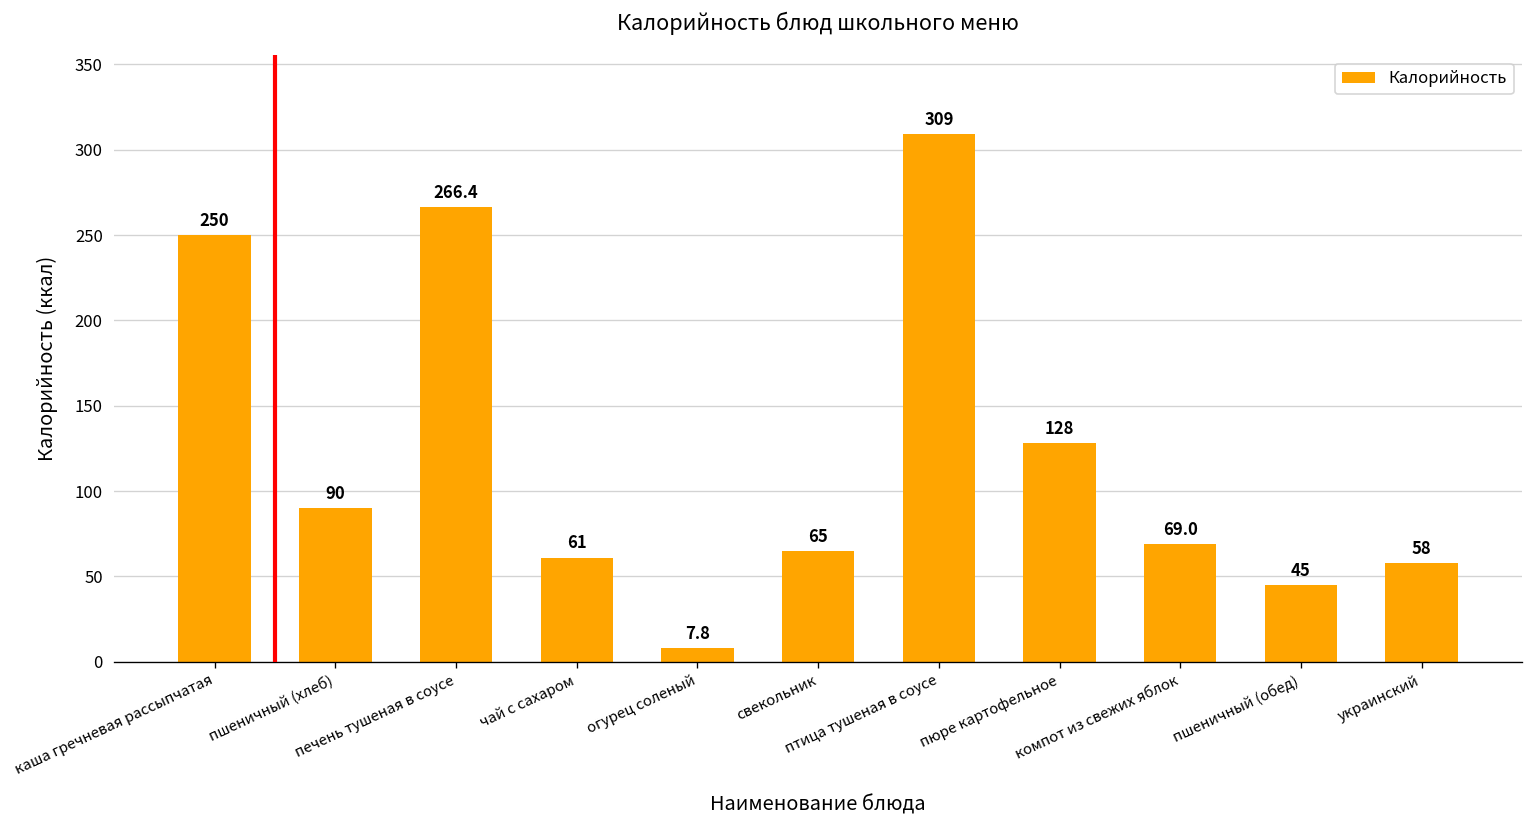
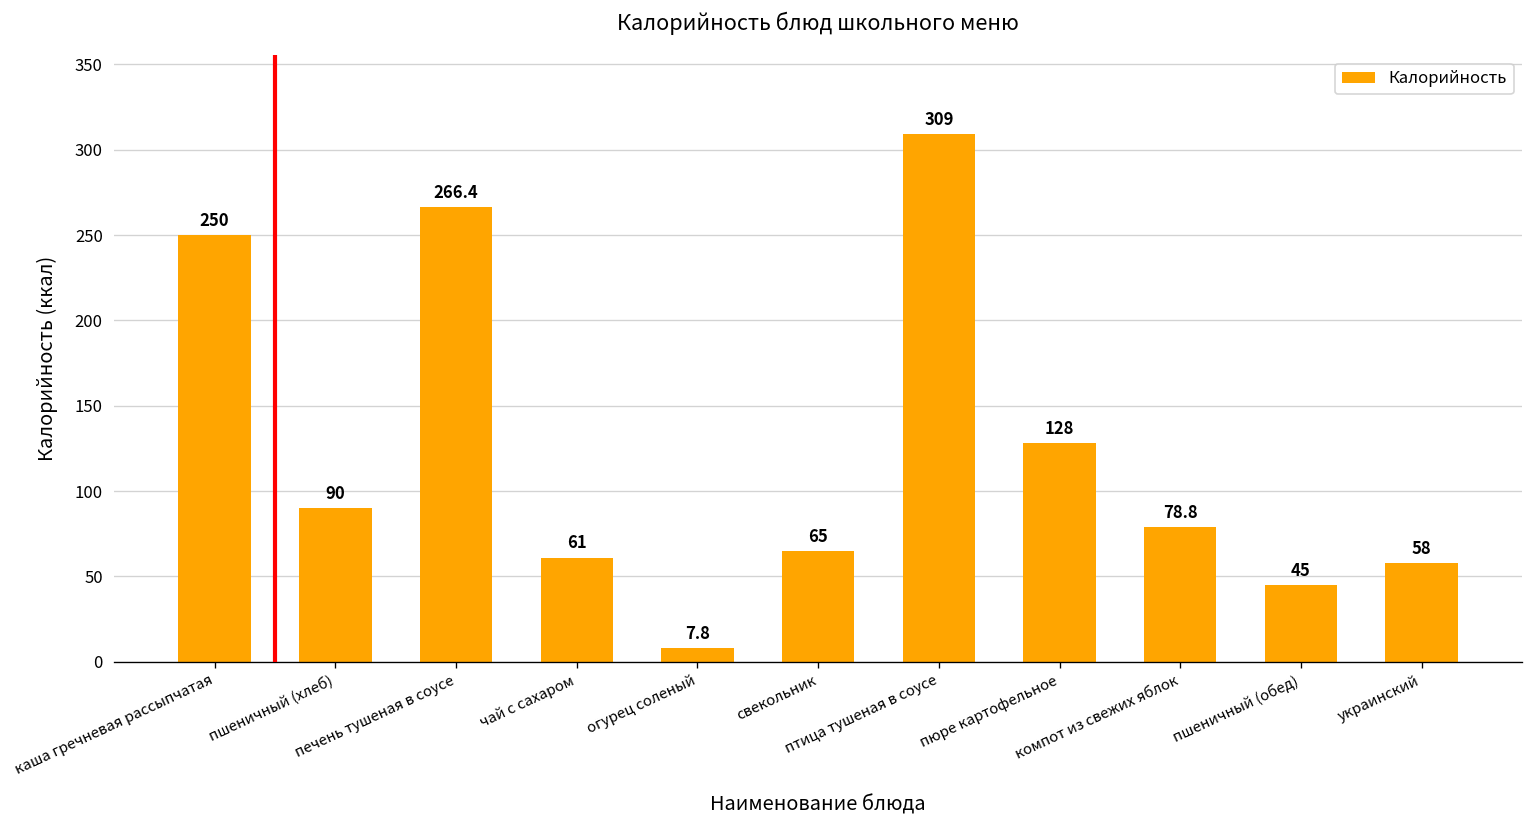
  {
    "каша гречневая рассыпчатая": 250,
    "пшеничный (хлеб)": 90,
    "печень тушеная в соусе": 266.4,
    "чай с сахаром": 61,
    "огурец соленый": 7.8,
    "свекольник": 65,
    "птица тушеная в соусе": 309,
    "пюре картофельное": 128,
-   "компот из свежих яблок": 69.0,
+   "компот из свежих яблок": 78.8,
    "пшеничный (обед)": 45,
    "украинский": 58
  }
